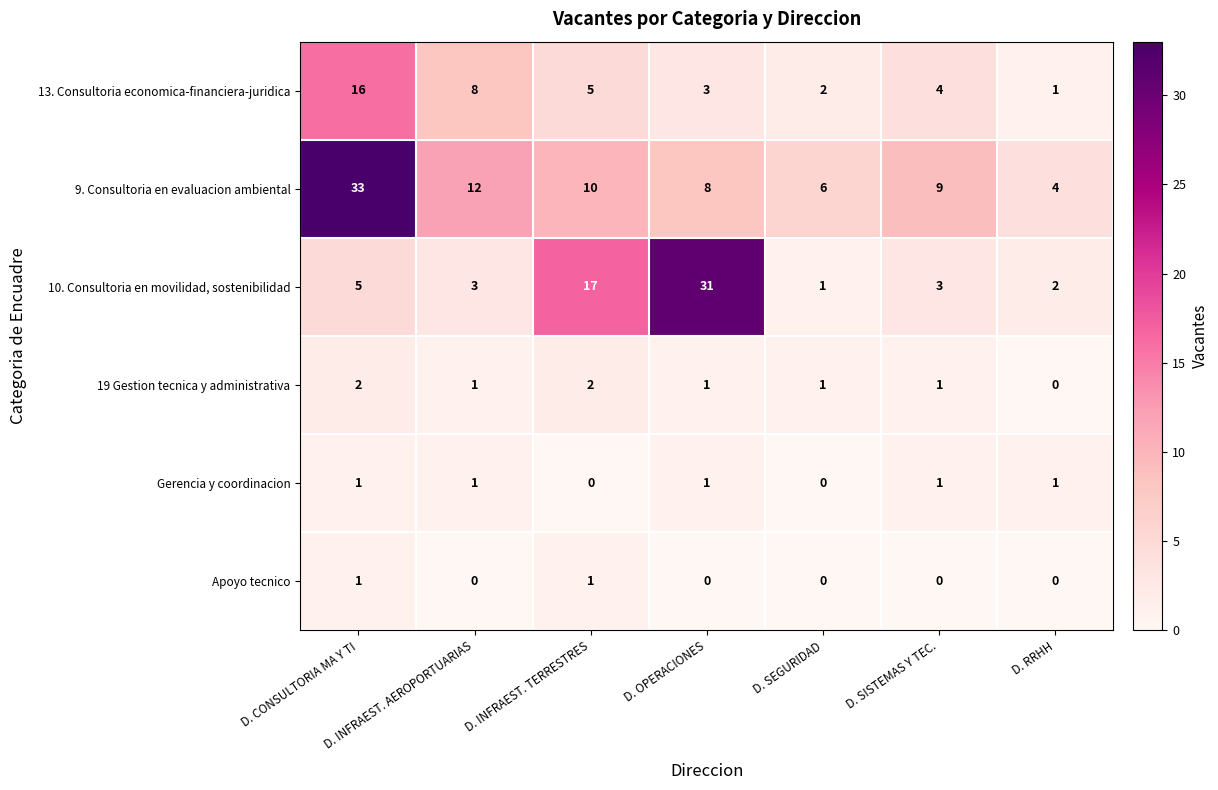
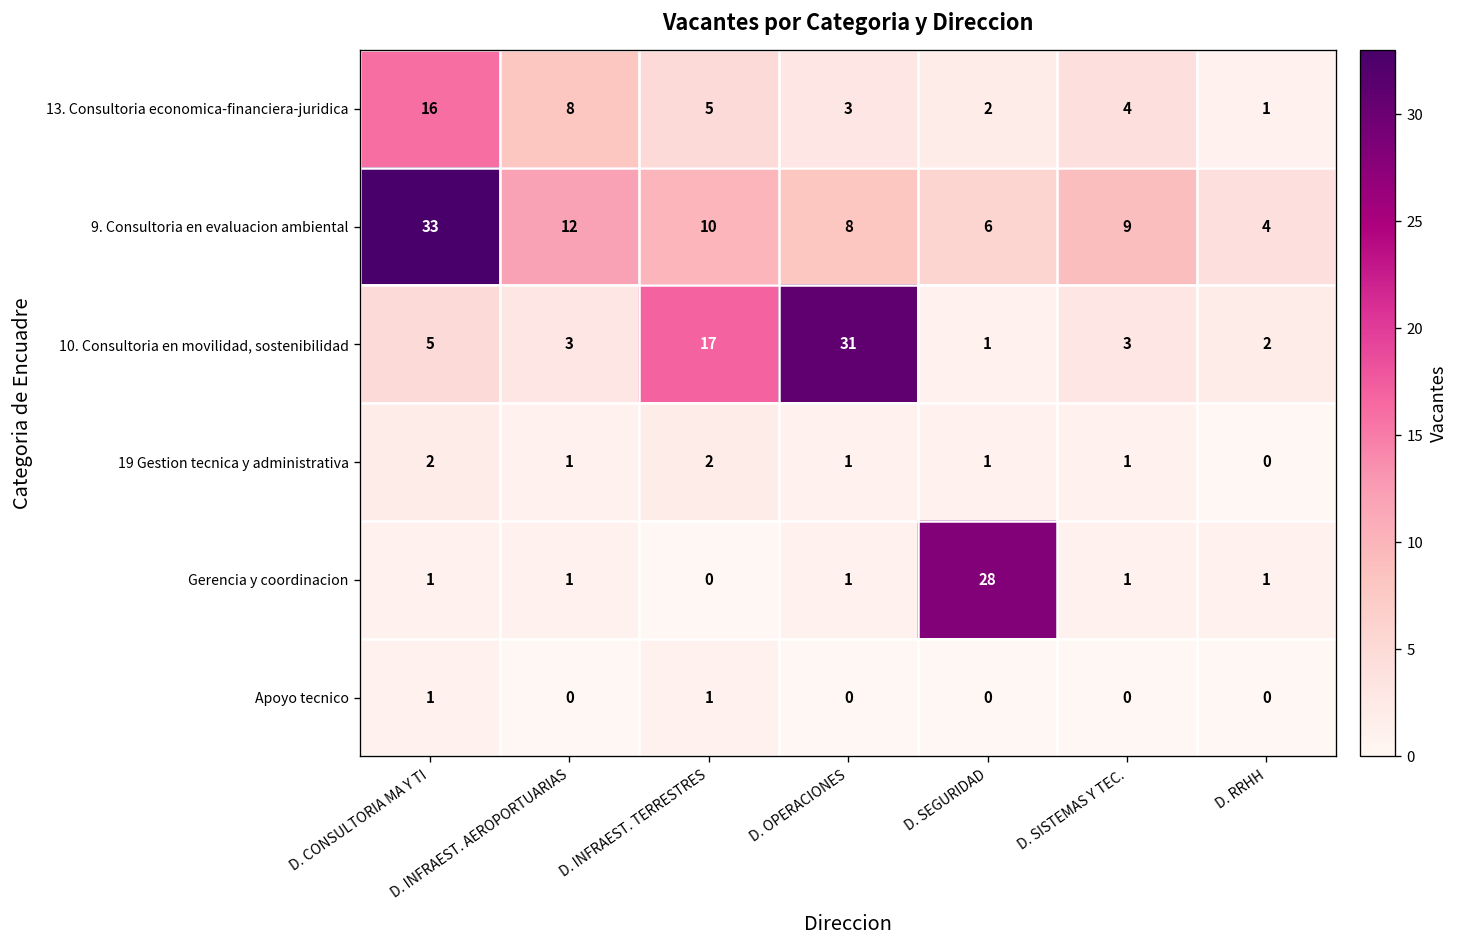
  {
    "13. Consultoria economica-financiera-juridica": {
      "D. CONSULTORIA MA Y TI": 16,
      "D. INFRAEST. AEROPORTUARIAS": 8,
      "D. INFRAEST. TERRESTRES": 5,
      "D. OPERACIONES": 3,
      "D. SEGURIDAD": 2,
      "D. SISTEMAS Y TEC.": 4,
      "D. RRHH": 1
    },
    "9. Consultoria en evaluacion ambiental": {
      "D. CONSULTORIA MA Y TI": 33,
      "D. INFRAEST. AEROPORTUARIAS": 12,
      "D. INFRAEST. TERRESTRES": 10,
      "D. OPERACIONES": 8,
      "D. SEGURIDAD": 6,
      "D. SISTEMAS Y TEC.": 9,
      "D. RRHH": 4
    },
    "10. Consultoria en movilidad, sostenibilidad": {
      "D. CONSULTORIA MA Y TI": 5,
      "D. INFRAEST. AEROPORTUARIAS": 3,
      "D. INFRAEST. TERRESTRES": 17,
      "D. OPERACIONES": 31,
      "D. SEGURIDAD": 1,
      "D. SISTEMAS Y TEC.": 3,
      "D. RRHH": 2
    },
    "19 Gestion tecnica y administrativa": {
      "D. CONSULTORIA MA Y TI": 2,
      "D. INFRAEST. AEROPORTUARIAS": 1,
      "D. INFRAEST. TERRESTRES": 2,
      "D. OPERACIONES": 1,
      "D. SEGURIDAD": 1,
      "D. SISTEMAS Y TEC.": 1,
      "D. RRHH": 0
    },
    "Gerencia y coordinacion": {
      "D. CONSULTORIA MA Y TI": 1,
      "D. INFRAEST. AEROPORTUARIAS": 1,
      "D. INFRAEST. TERRESTRES": 0,
      "D. OPERACIONES": 1,
-     "D. SEGURIDAD": 0,
+     "D. SEGURIDAD": 28,
      "D. SISTEMAS Y TEC.": 1,
      "D. RRHH": 1
    },
    "Apoyo tecnico": {
      "D. CONSULTORIA MA Y TI": 1,
      "D. INFRAEST. AEROPORTUARIAS": 0,
      "D. INFRAEST. TERRESTRES": 1,
      "D. OPERACIONES": 0,
      "D. SEGURIDAD": 0,
      "D. SISTEMAS Y TEC.": 0,
      "D. RRHH": 0
    }
  }
